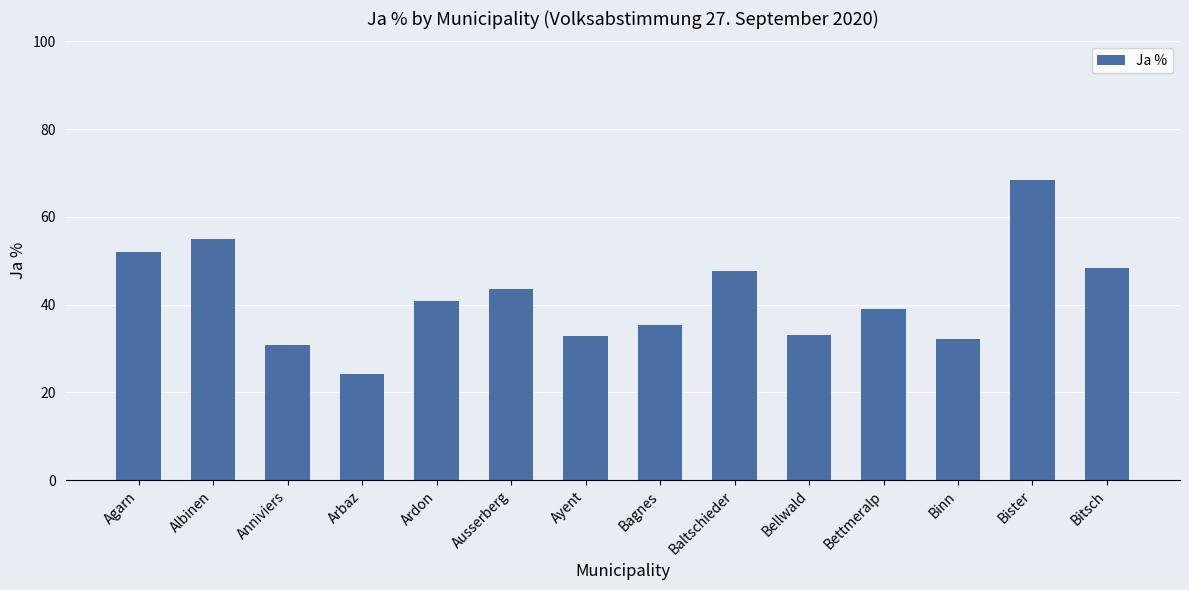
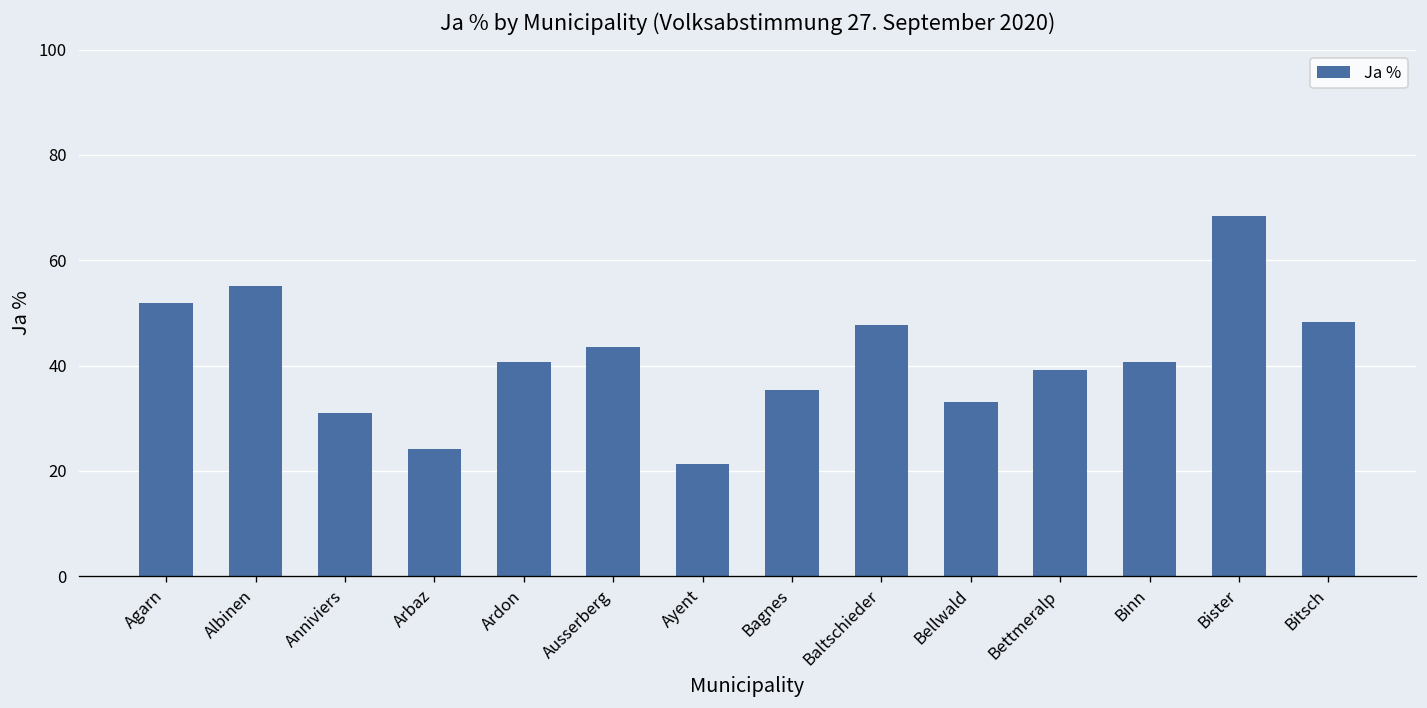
  {
    "Agarn": 52,
    "Albinen": 55,
    "Anniviers": 31,
    "Arbaz": 24,
    "Ardon": 41,
    "Ausserberg": 44,
-   "Ayent": 33,
+   "Ayent": 21,
    "Bagnes": 35,
    "Baltschieder": 48,
    "Bellwald": 33,
    "Bettmeralp": 39,
-   "Binn": 32,
+   "Binn": 41,
    "Bister": 68,
    "Bitsch": 48
  }
